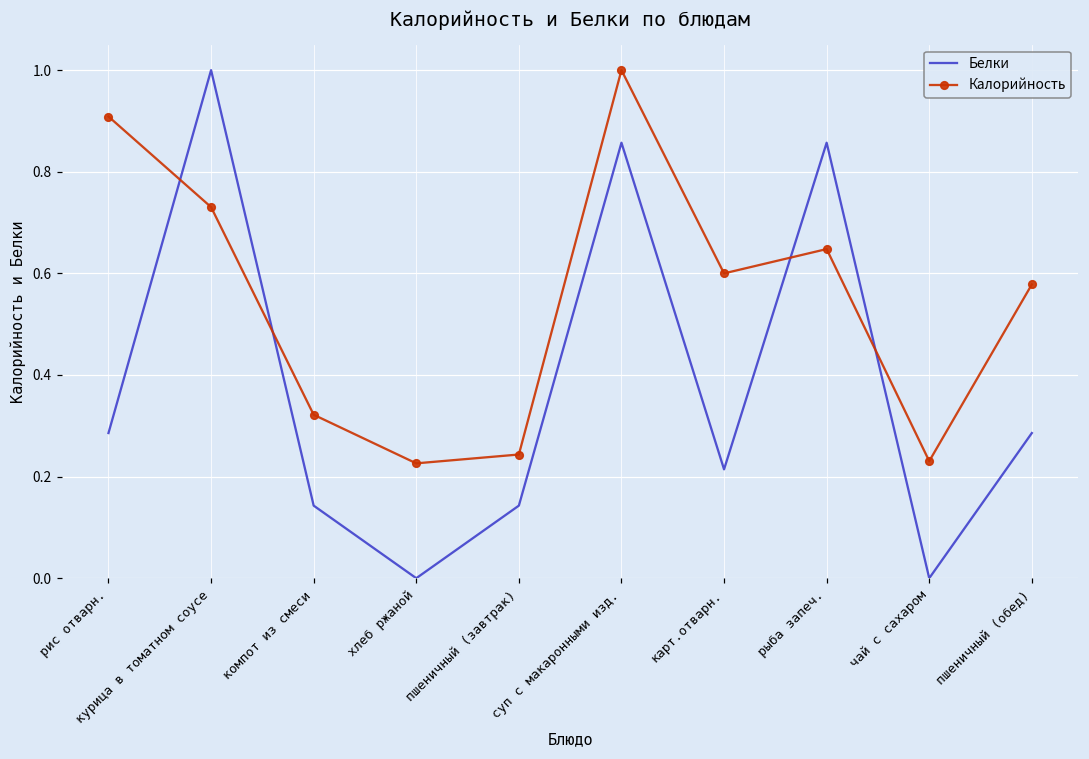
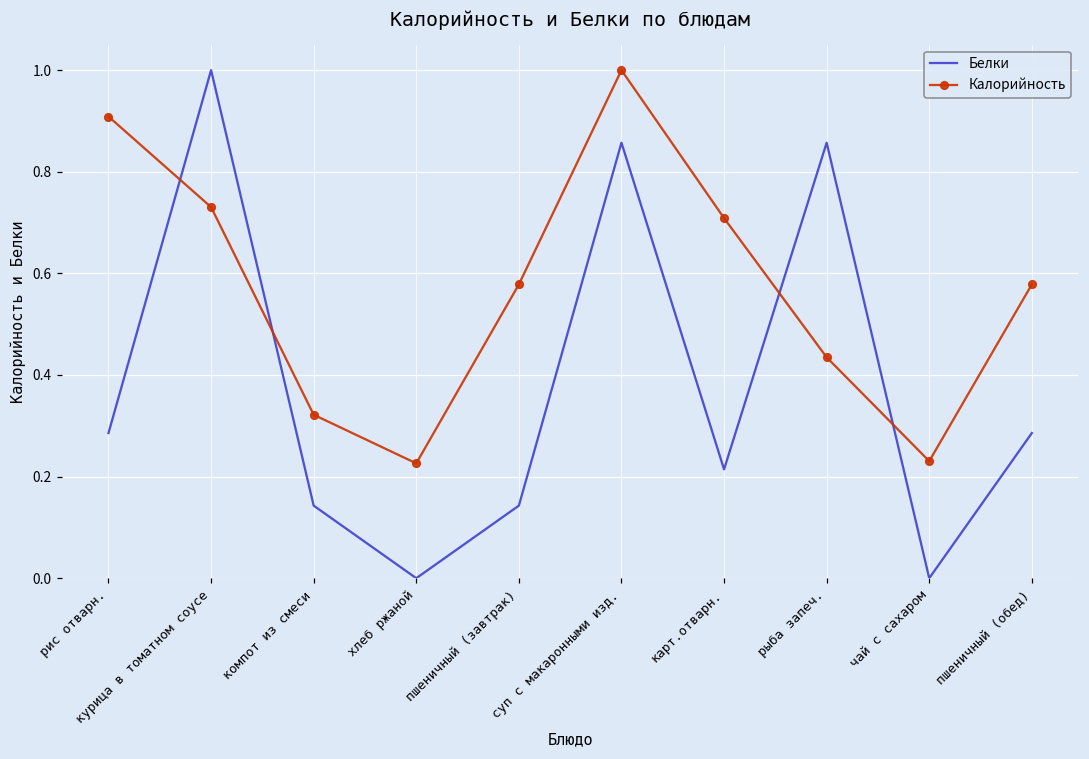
  {
    "Белки": {
      "рис отварн.": 0.29,
      "курица в томатном соусе": 1.00,
      "компот из смеси": 0.14,
      "хлеб ржаной": 0.00,
      "пшеничный (завтрак)": 0.14,
      "суп с макаронными изд.": 0.86,
      "карт.отварн.": 0.21,
      "рыба запеч.": 0.86,
      "чай с сахаром": 0.00,
      "пшеничный (обед)": 0.29
    },
    "Калорийность": {
      "рис отварн.": 0.91,
      "курица в томатном соусе": 0.73,
      "компот из смеси": 0.32,
      "хлеб ржаной": 0.23,
-     "пшеничный (завтрак)": 0.24,
+     "пшеничный (завтрак)": 0.58,
      "суп с макаронными изд.": 1.00,
-     "карт.отварн.": 0.60,
-     "рыба запеч.": 0.65,
+     "карт.отварн.": 0.71,
+     "рыба запеч.": 0.43,
      "чай с сахаром": 0.23,
      "пшеничный (обед)": 0.58
    }
  }
